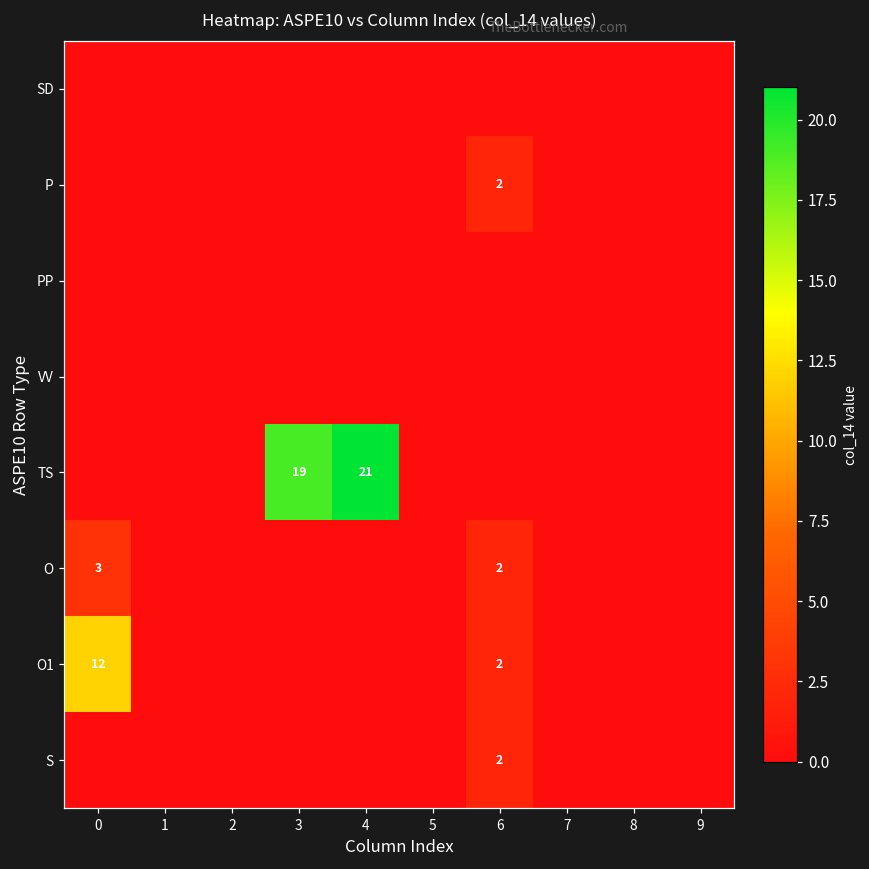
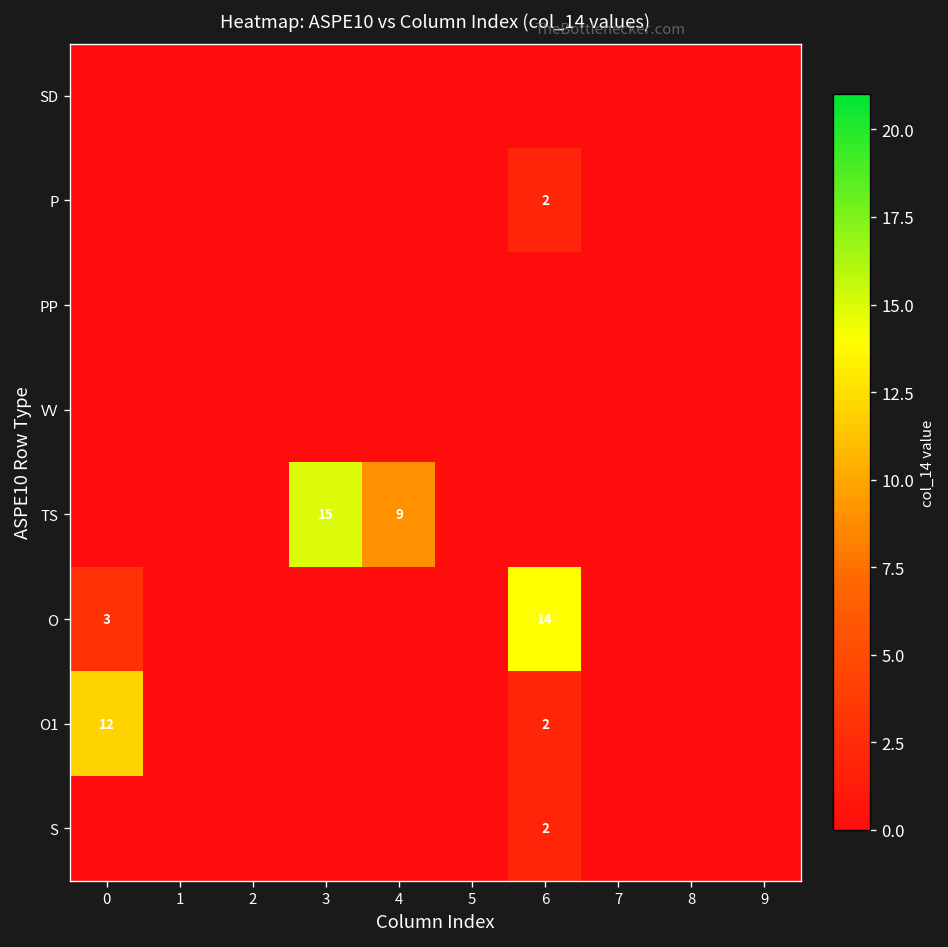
  {
    "P": {
      "6": 2
    },
    "TS": {
-     "3": 19,
-     "4": 21
+     "3": 15,
+     "4": 9
    },
    "O": {
      "0": 3,
-     "6": 2
+     "6": 14
    },
    "O1": {
      "0": 12,
      "6": 2
    },
    "S": {
      "6": 2
    }
  }
